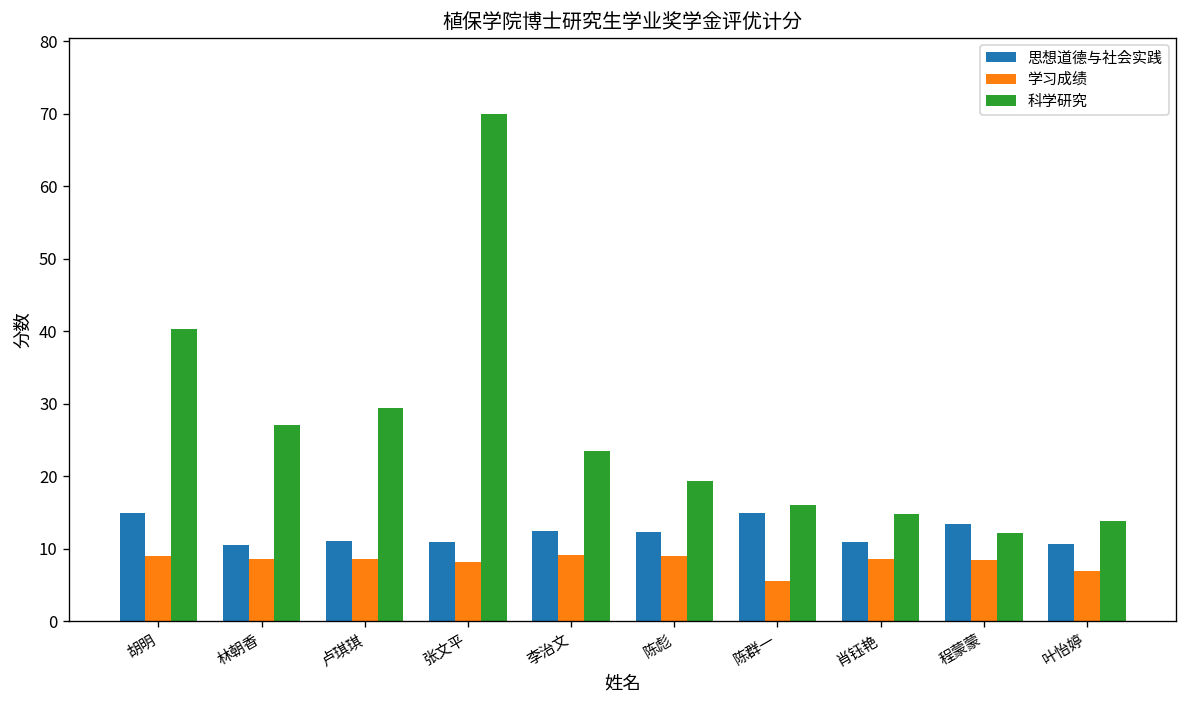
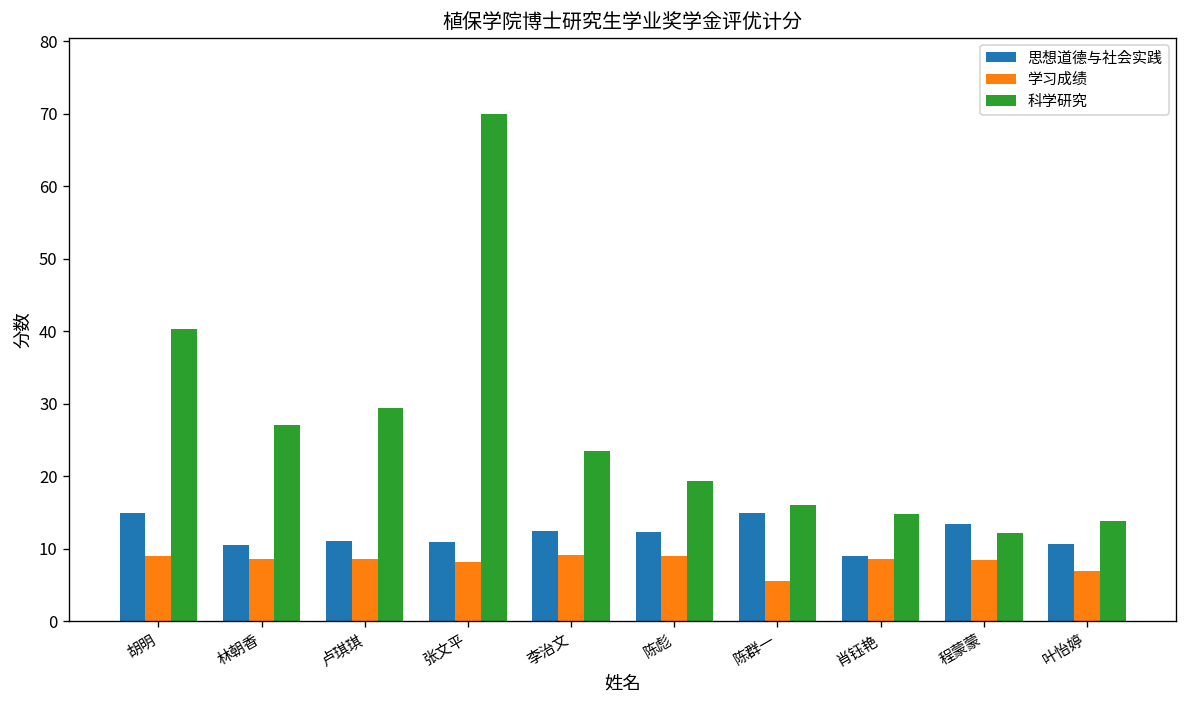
  {
    "思想道德与社会实践": {
      "胡明": 15,
      "林朝香": 11,
      "卢琪琪": 11,
      "张文平": 11,
      "李治文": 12,
      "陈彪": 12,
      "陈群一": 15,
-     "肖钰艳": 11,
+     "肖钰艳": 9,
      "程蒙蒙": 13,
      "叶怡婷": 11
    },
    "学习成绩": {
      "胡明": 9,
      "林朝香": 9,
      "卢琪琪": 9,
      "张文平": 8,
      "李治文": 9,
      "陈彪": 9,
      "陈群一": 6,
      "肖钰艳": 9,
      "程蒙蒙": 8,
      "叶怡婷": 7
    },
    "科学研究": {
      "胡明": 40,
      "林朝香": 27,
      "卢琪琪": 29,
      "张文平": 70,
      "李治文": 24,
      "陈彪": 19,
      "陈群一": 16,
      "肖钰艳": 15,
      "程蒙蒙": 12,
      "叶怡婷": 14
    }
  }
